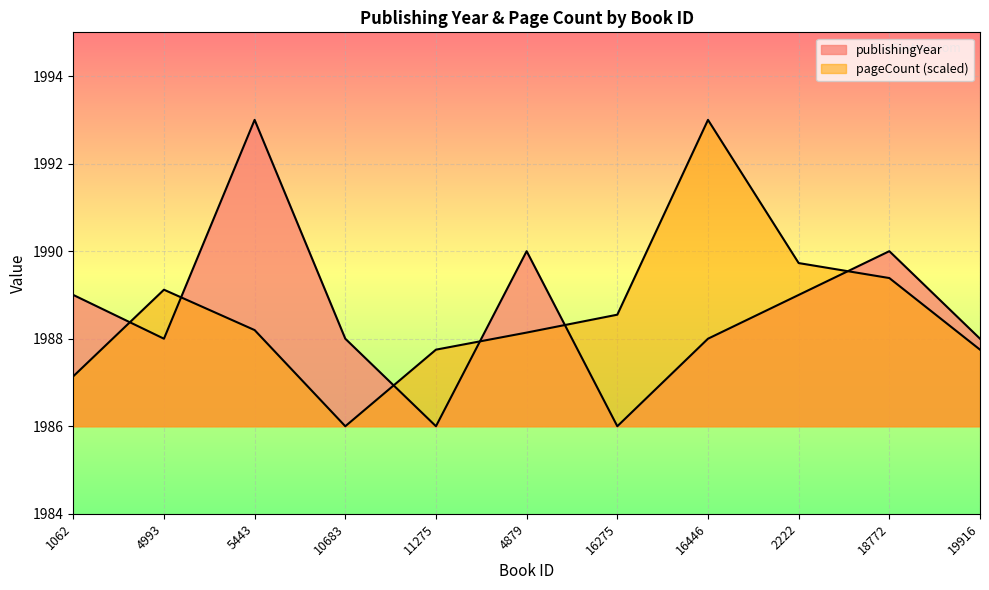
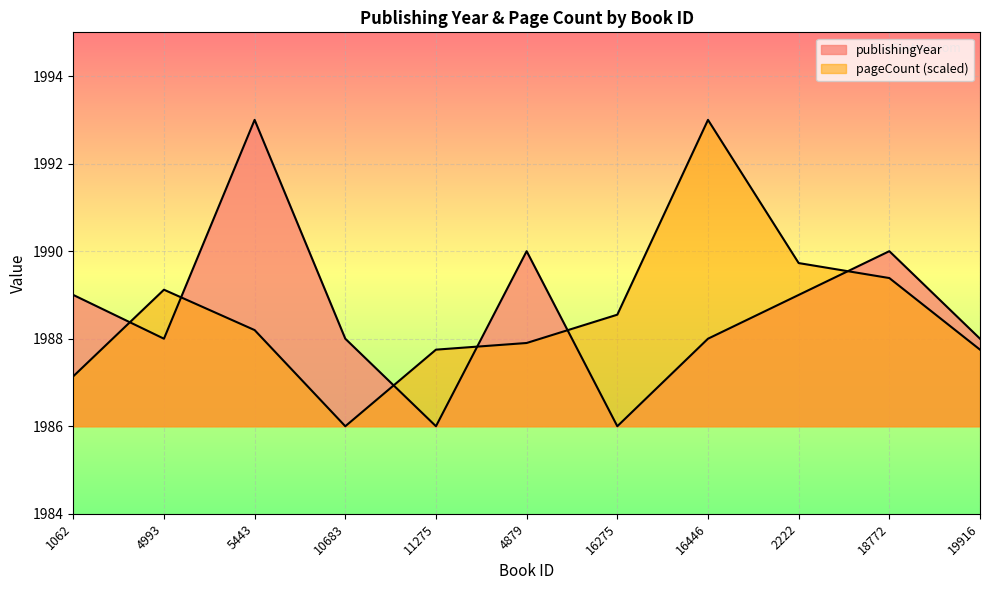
  {
    "publishingYear": {
      "1062": 1989.0,
      "4993": 1988.0,
      "5443": 1993.0,
      "10683": 1988.0,
      "11275": 1986.0,
      "4879": 1990.0,
      "16275": 1986.0,
      "16446": 1988.0,
      "2222": 1989.0,
      "18772": 1990.0,
      "19916": 1988.0
    },
    "pageCount (scaled)": {
      "1062": 1987.1,
      "4993": 1989.1,
      "5443": 1988.2,
      "10683": 1986.0,
      "11275": 1987.7,
-     "4879": 1988.1,
+     "4879": 1987.9,
      "16275": 1988.5,
      "16446": 1993.0,
      "2222": 1989.7,
      "18772": 1989.4,
      "19916": 1987.7
    }
  }
